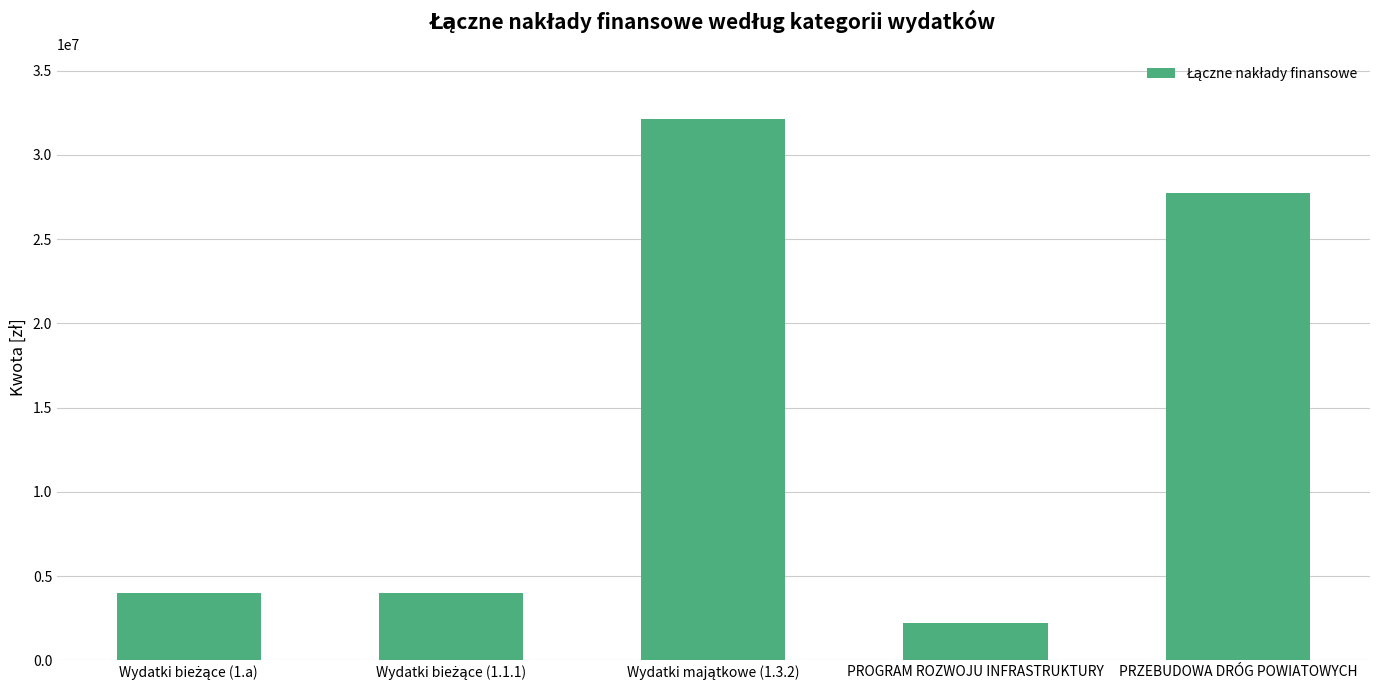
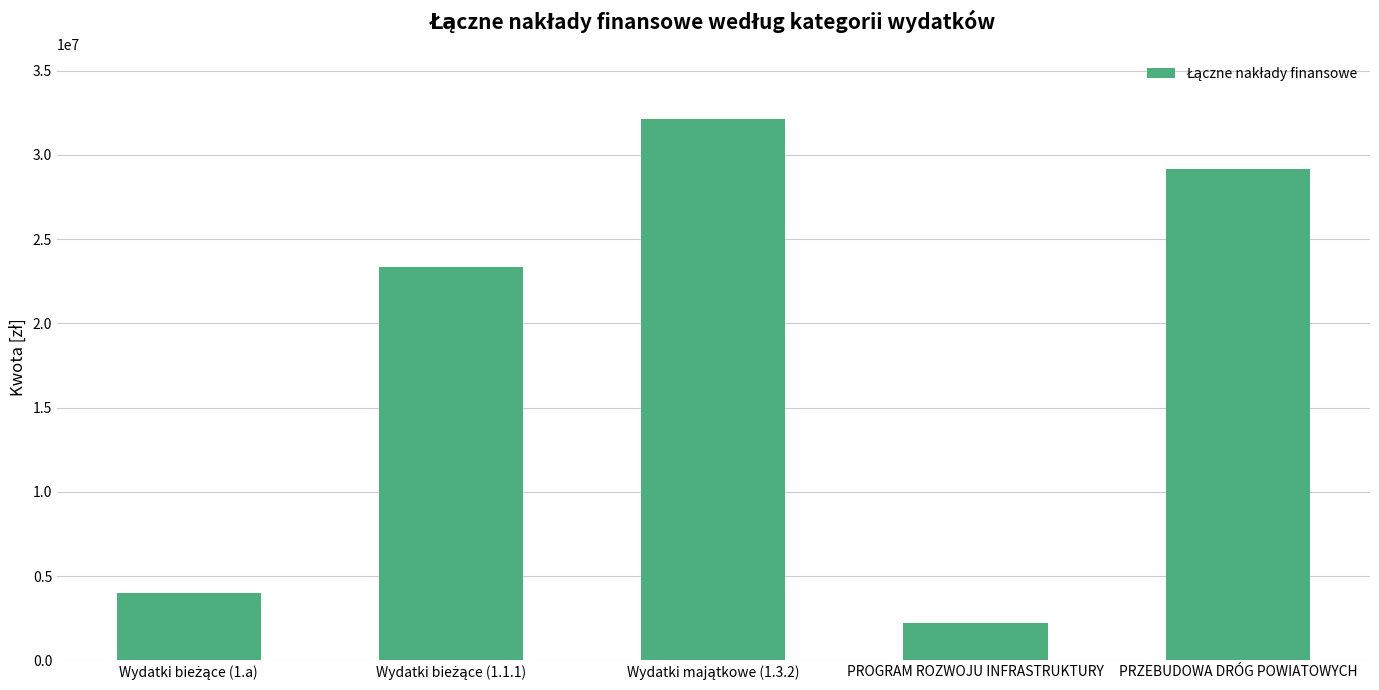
  {
    "Wydatki bieżące (1.a)": 4000000,
-   "Wydatki bieżące (1.1.1)": 4000000,
+   "Wydatki bieżące (1.1.1)": 23400000,
    "Wydatki majątkowe (1.3.2)": 32100000,
    "PROGRAM ROZWOJU INFRASTRUKTURY": 2200000,
-   "PRZEBUDOWA DRÓG POWIATOWYCH": 27800000
+   "PRZEBUDOWA DRÓG POWIATOWYCH": 29200000
  }
